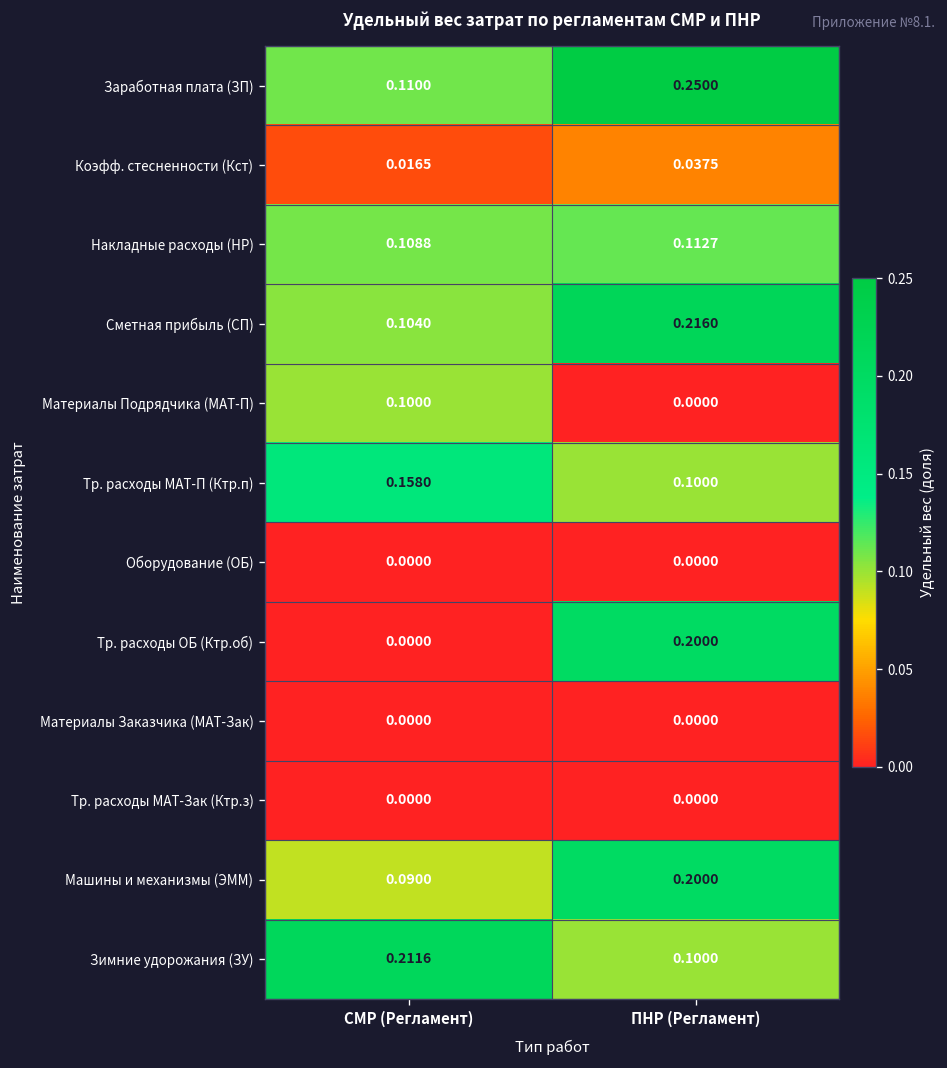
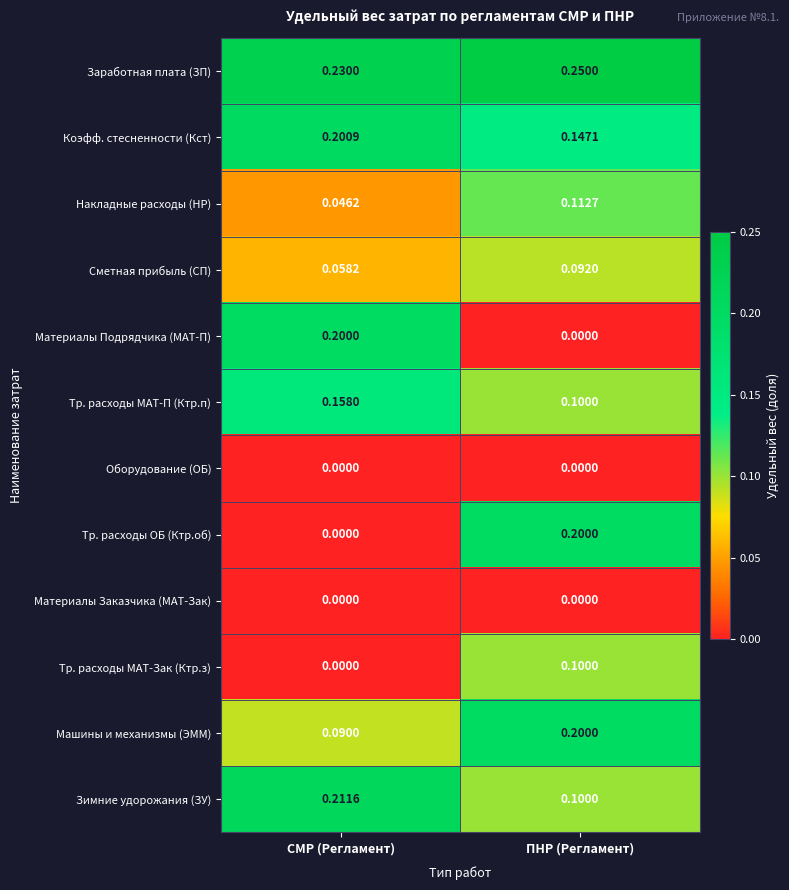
  {
    "Заработная плата (ЗП)": {
-     "СМР (Регламент)": 0.1100,
+     "СМР (Регламент)": 0.2300,
      "ПНР (Регламент)": 0.2500
    },
    "Коэфф. стесненности (Кст)": {
-     "СМР (Регламент)": 0.0165,
-     "ПНР (Регламент)": 0.0375
+     "СМР (Регламент)": 0.2009,
+     "ПНР (Регламент)": 0.1471
    },
    "Накладные расходы (НР)": {
-     "СМР (Регламент)": 0.1088,
+     "СМР (Регламент)": 0.0462,
      "ПНР (Регламент)": 0.1127
    },
    "Сметная прибыль (СП)": {
-     "СМР (Регламент)": 0.1040,
-     "ПНР (Регламент)": 0.2160
+     "СМР (Регламент)": 0.0582,
+     "ПНР (Регламент)": 0.0920
    },
    "Материалы Подрядчика (МАТ-П)": {
-     "СМР (Регламент)": 0.1000,
+     "СМР (Регламент)": 0.2000,
      "ПНР (Регламент)": 0.0000
    },
    "Тр. расходы МАТ-П (Ктр.п)": {
      "СМР (Регламент)": 0.1580,
      "ПНР (Регламент)": 0.1000
    },
    "Оборудование (ОБ)": {
      "СМР (Регламент)": 0.0000,
      "ПНР (Регламент)": 0.0000
    },
    "Тр. расходы ОБ (Ктр.об)": {
      "СМР (Регламент)": 0.0000,
      "ПНР (Регламент)": 0.2000
    },
    "Материалы Заказчика (МАТ-Зак)": {
      "СМР (Регламент)": 0.0000,
      "ПНР (Регламент)": 0.0000
    },
    "Тр. расходы МАТ-Зак (Ктр.з)": {
      "СМР (Регламент)": 0.0000,
-     "ПНР (Регламент)": 0.0000
+     "ПНР (Регламент)": 0.1000
    },
    "Машины и механизмы (ЭММ)": {
      "СМР (Регламент)": 0.0900,
      "ПНР (Регламент)": 0.2000
    },
    "Зимние удорожания (ЗУ)": {
      "СМР (Регламент)": 0.2116,
      "ПНР (Регламент)": 0.1000
    }
  }
